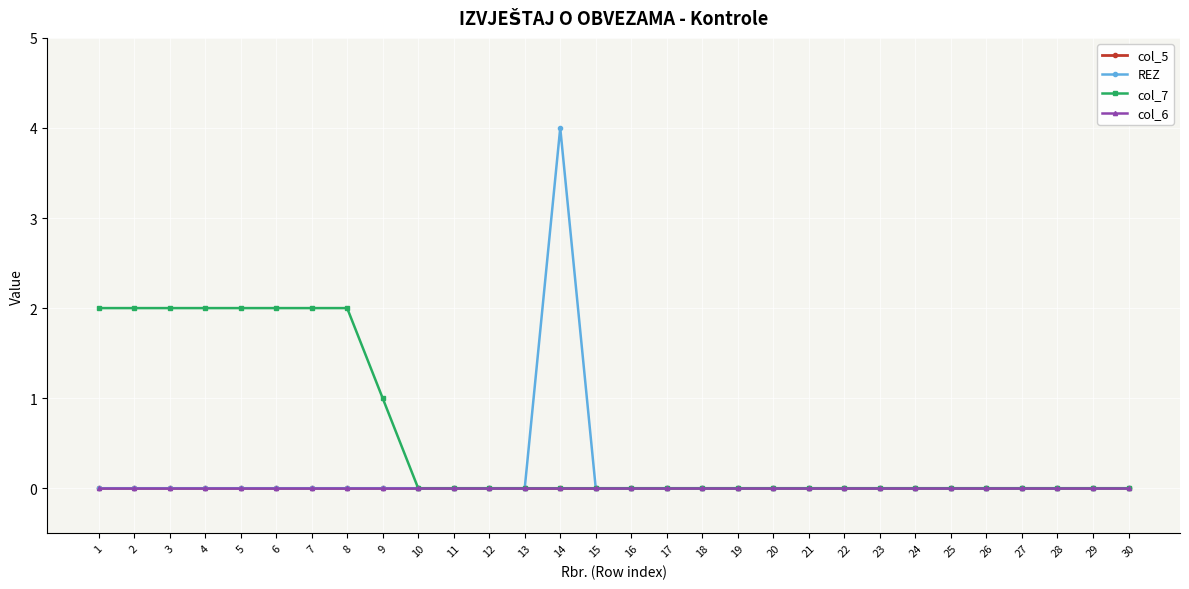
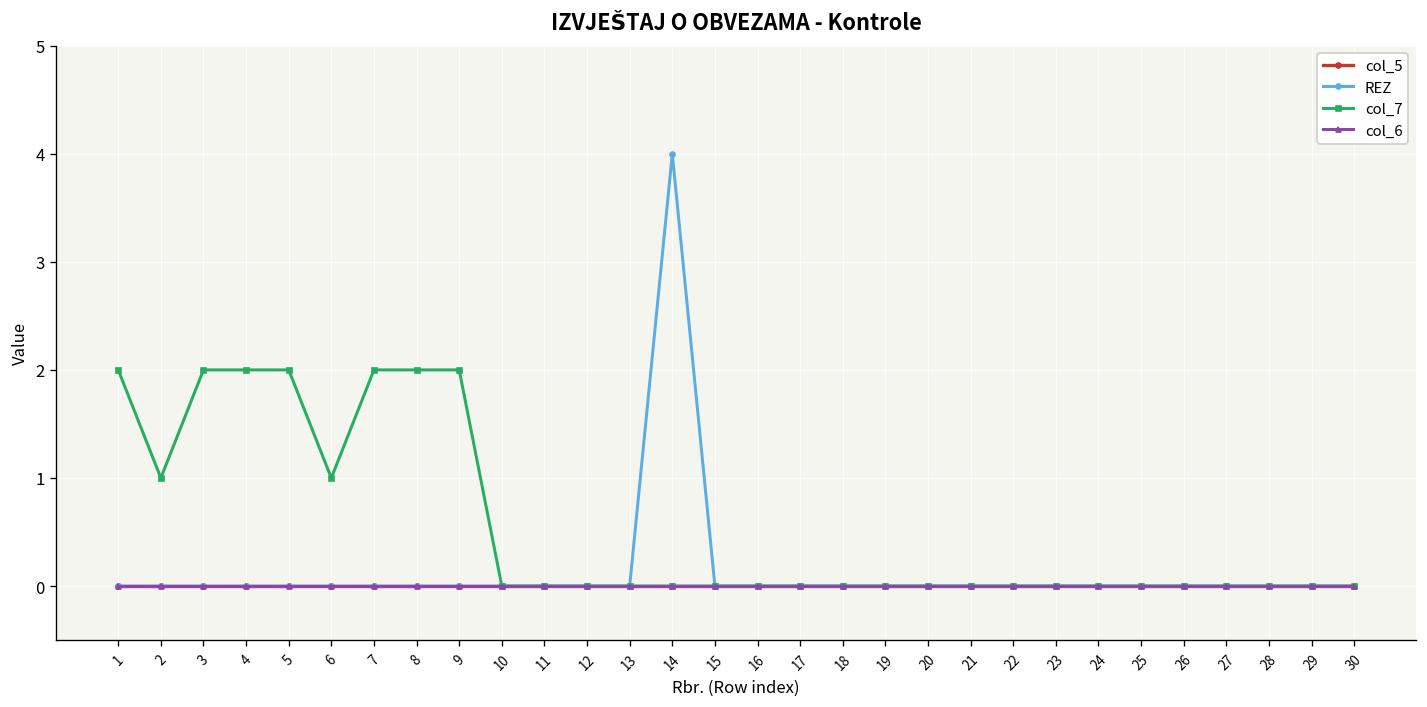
  {
    "REZ": {
      "14": 4
    },
    "col_7": {
      "1": 2,
-     "2": 2,
+     "2": 1,
      "3": 2,
      "4": 2,
      "5": 2,
-     "6": 2,
+     "6": 1,
      "7": 2,
      "8": 2,
-     "9": 1
+     "9": 2
    }
  }
